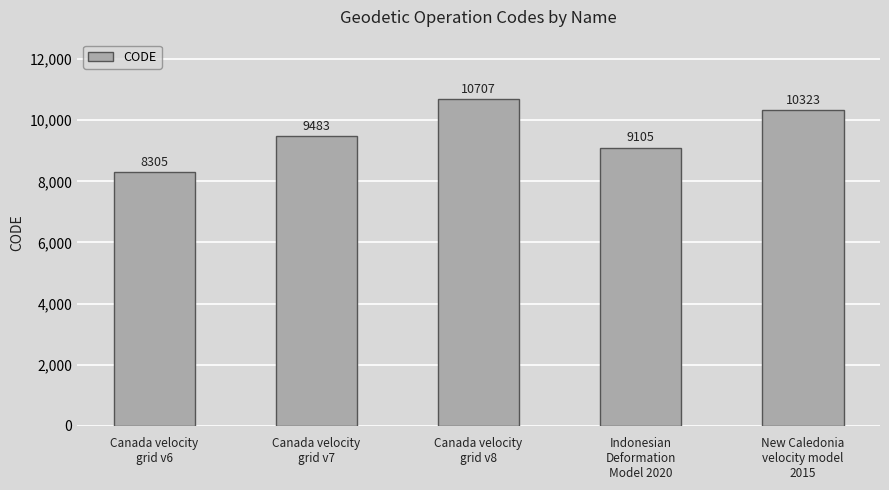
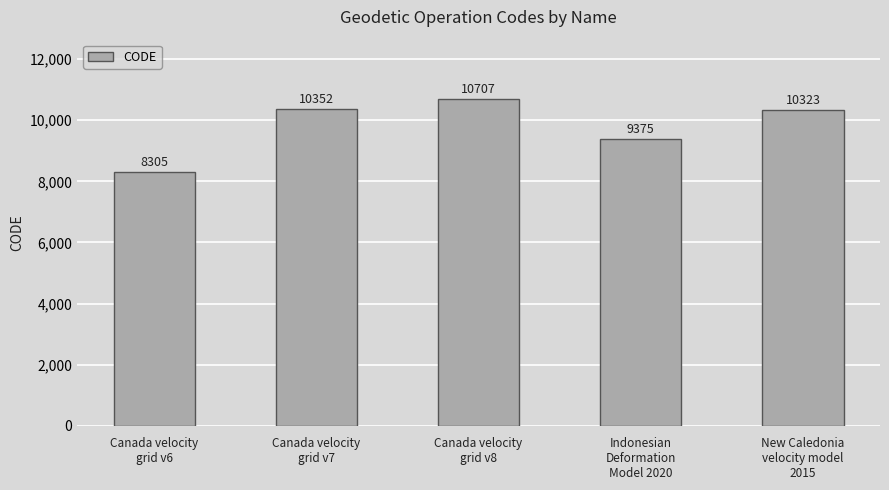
  {
    "Canada velocity grid v6": 8305,
-   "Canada velocity grid v7": 9483,
+   "Canada velocity grid v7": 10352,
    "Canada velocity grid v8": 10707,
-   "Indonesian Deformation Model 2020": 9105,
+   "Indonesian Deformation Model 2020": 9375,
    "New Caledonia velocity model 2015": 10323
  }
